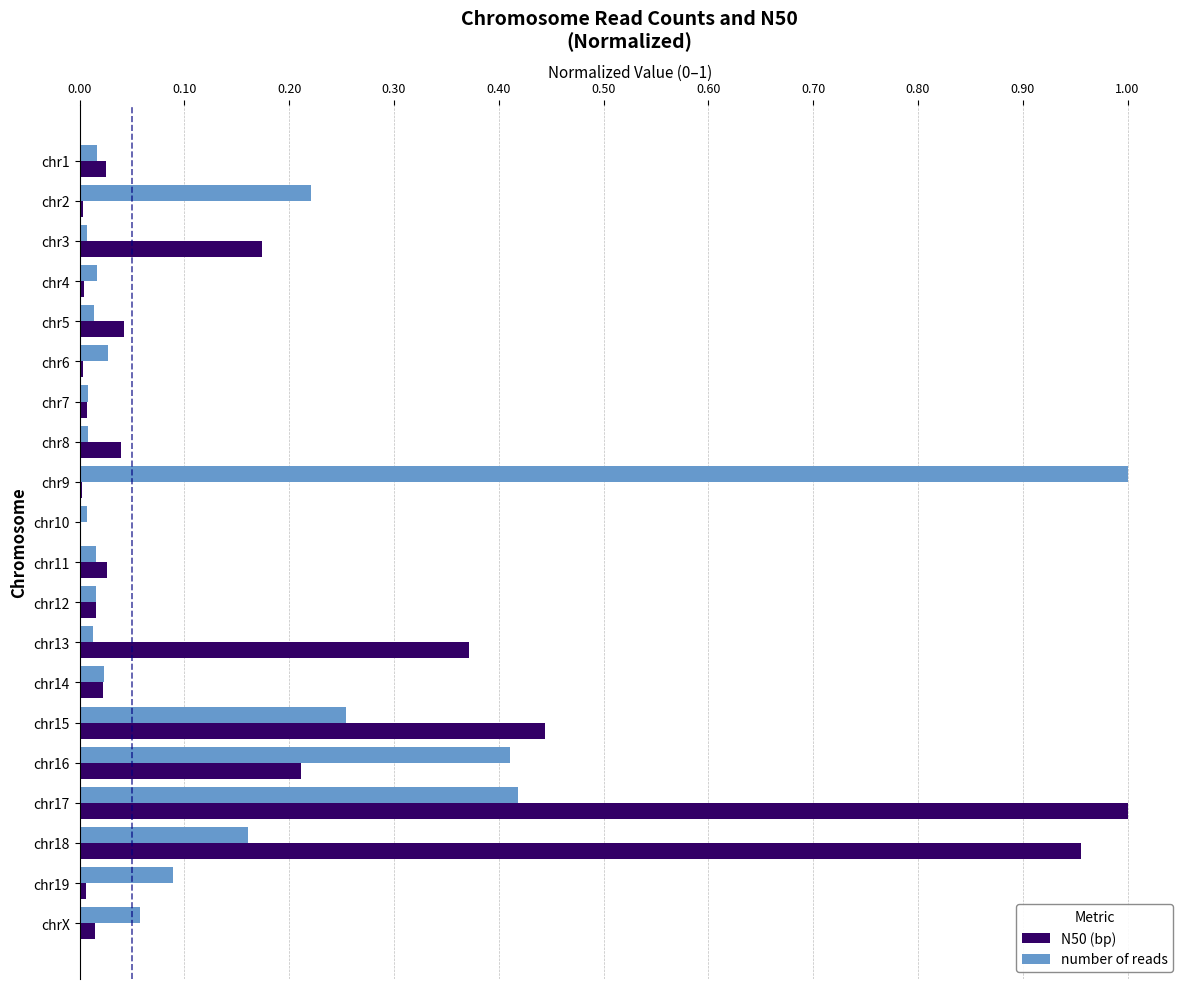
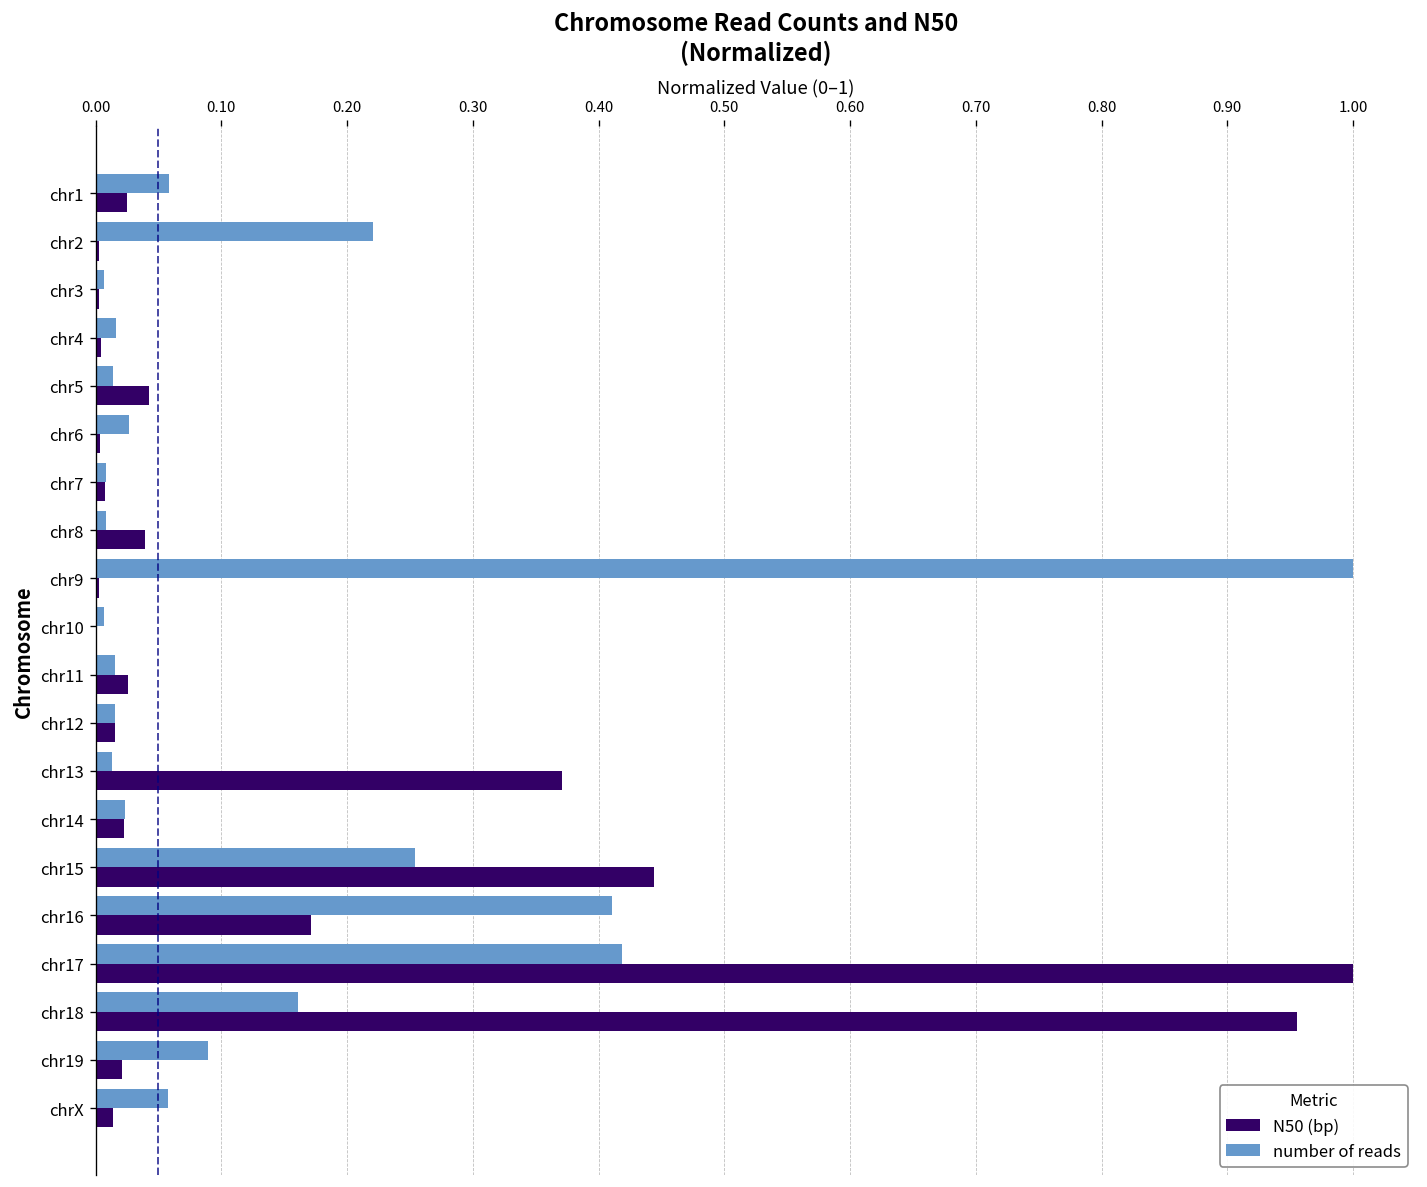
  {
    "N50 (bp)": {
      "chr1": 0.025,
      "chr2": 0.003,
-     "chr3": 0.174,
+     "chr3": 0.003,
      "chr4": 0.004,
      "chr5": 0.042,
      "chr6": 0.004,
      "chr7": 0.007,
      "chr8": 0.039,
      "chr9": 0.003,
      "chr11": 0.026,
      "chr12": 0.015,
      "chr13": 0.371,
      "chr14": 0.022,
      "chr15": 0.444,
-     "chr16": 0.211,
+     "chr16": 0.171,
      "chr17": 1.000,
      "chr18": 0.956,
-     "chr19": 0.006,
+     "chr19": 0.021,
      "chrX": 0.014
    },
    "number of reads": {
-     "chr1": 0.016,
+     "chr1": 0.059,
      "chr2": 0.220,
      "chr3": 0.007,
      "chr4": 0.016,
      "chr5": 0.014,
      "chr6": 0.027,
      "chr7": 0.008,
      "chr8": 0.008,
      "chr9": 1.000,
      "chr10": 0.007,
      "chr11": 0.015,
      "chr12": 0.015,
      "chr13": 0.013,
      "chr14": 0.023,
      "chr15": 0.254,
      "chr16": 0.410,
      "chr17": 0.419,
      "chr18": 0.161,
      "chr19": 0.089,
      "chrX": 0.057
    }
  }
